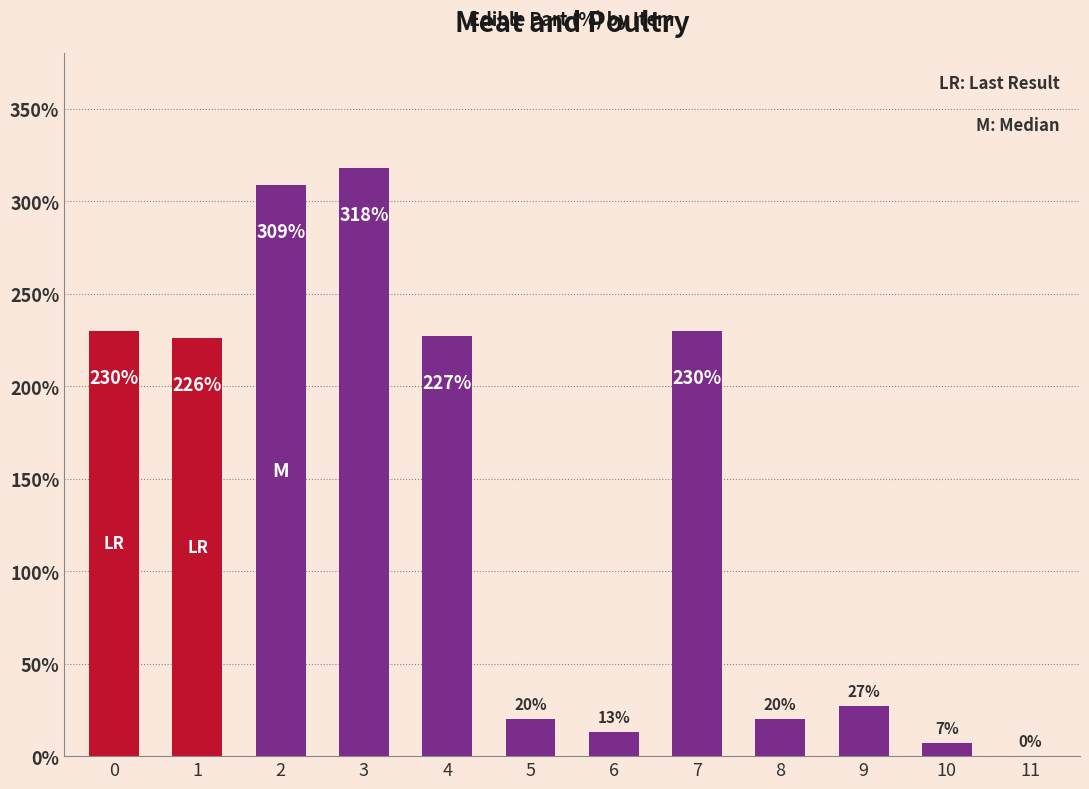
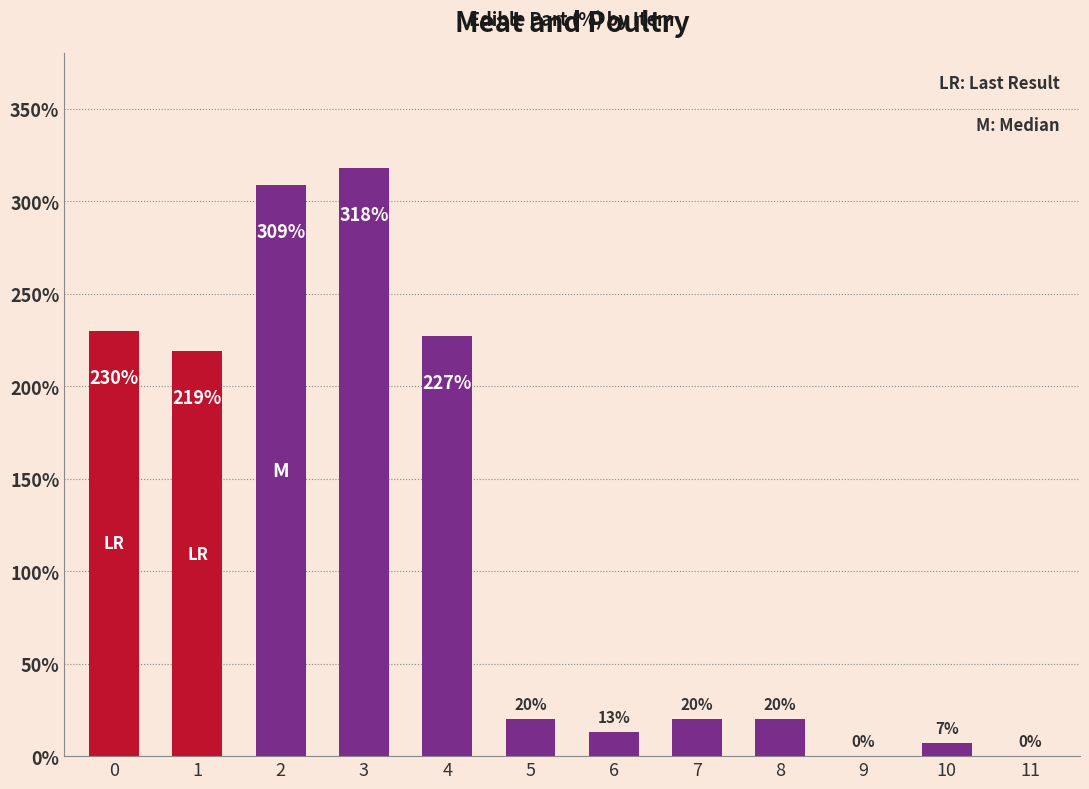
  {
    "0": "230%",
-   "1": "226%",
+   "1": "219%",
    "2": "309%",
    "3": "318%",
    "4": "227%",
    "5": "20%",
    "6": "13%",
-   "7": "230%",
+   "7": "20%",
    "8": "20%",
-   "9": "27%",
+   "9": "0%",
    "10": "7%",
    "11": "0%"
  }
